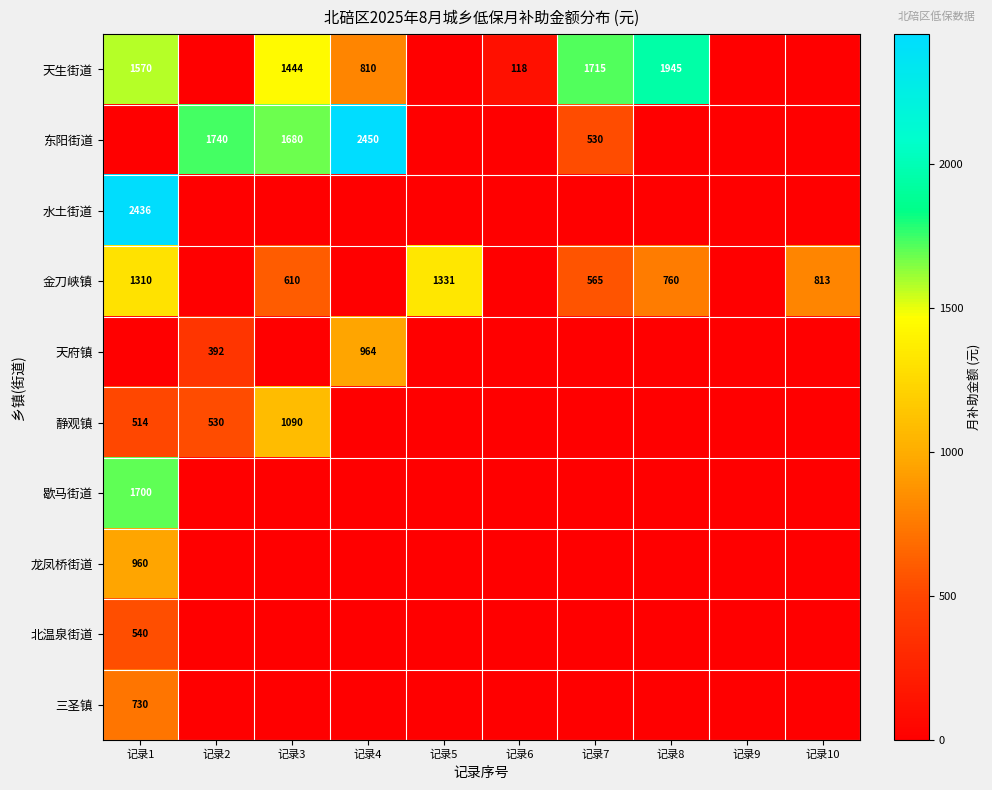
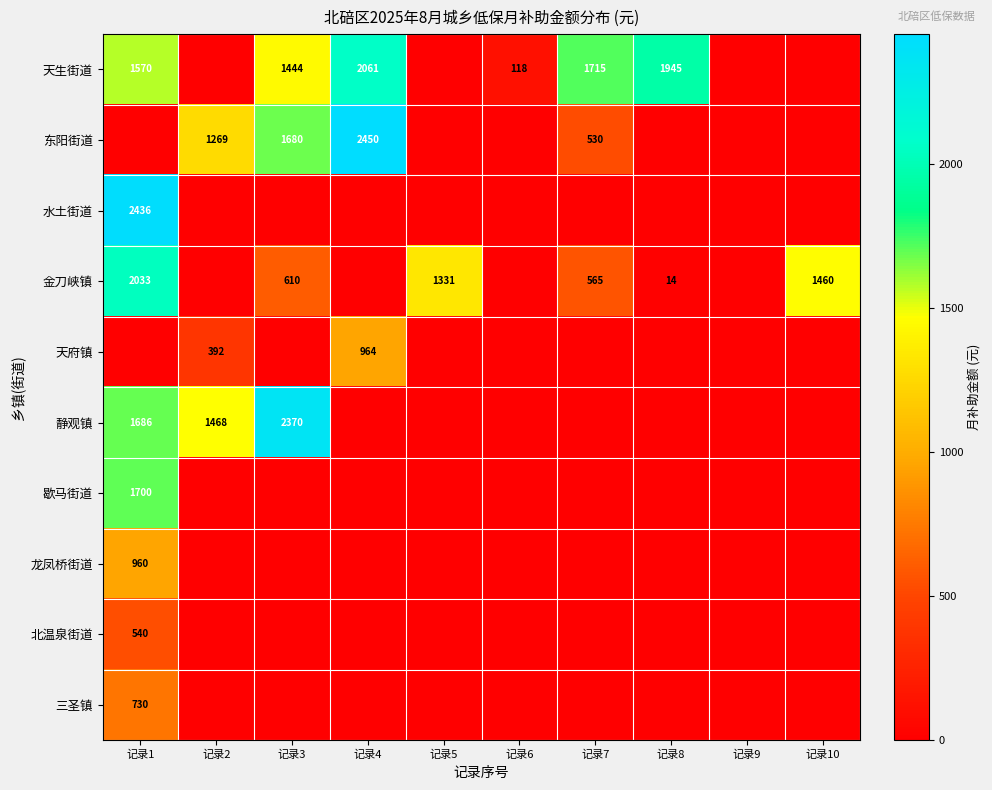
  {
    "天生街道": {
      "记录1": 1570,
      "记录3": 1444,
-     "记录4": 810,
+     "记录4": 2061,
      "记录6": 118,
      "记录7": 1715,
      "记录8": 1945
    },
    "东阳街道": {
-     "记录2": 1740,
+     "记录2": 1269,
      "记录3": 1680,
      "记录4": 2450,
      "记录7": 530
    },
    "水土街道": {
      "记录1": 2436
    },
    "金刀峡镇": {
-     "记录1": 1310,
+     "记录1": 2033,
      "记录3": 610,
      "记录5": 1331,
      "记录7": 565,
-     "记录8": 760,
-     "记录10": 813
+     "记录8": 14,
+     "记录10": 1460
    },
    "天府镇": {
      "记录2": 392,
      "记录4": 964
    },
    "静观镇": {
-     "记录1": 514,
-     "记录2": 530,
-     "记录3": 1090
+     "记录1": 1686,
+     "记录2": 1468,
+     "记录3": 2370
    },
    "歇马街道": {
      "记录1": 1700
    },
    "龙凤桥街道": {
      "记录1": 960
    },
    "北温泉街道": {
      "记录1": 540
    },
    "三圣镇": {
      "记录1": 730
    }
  }
